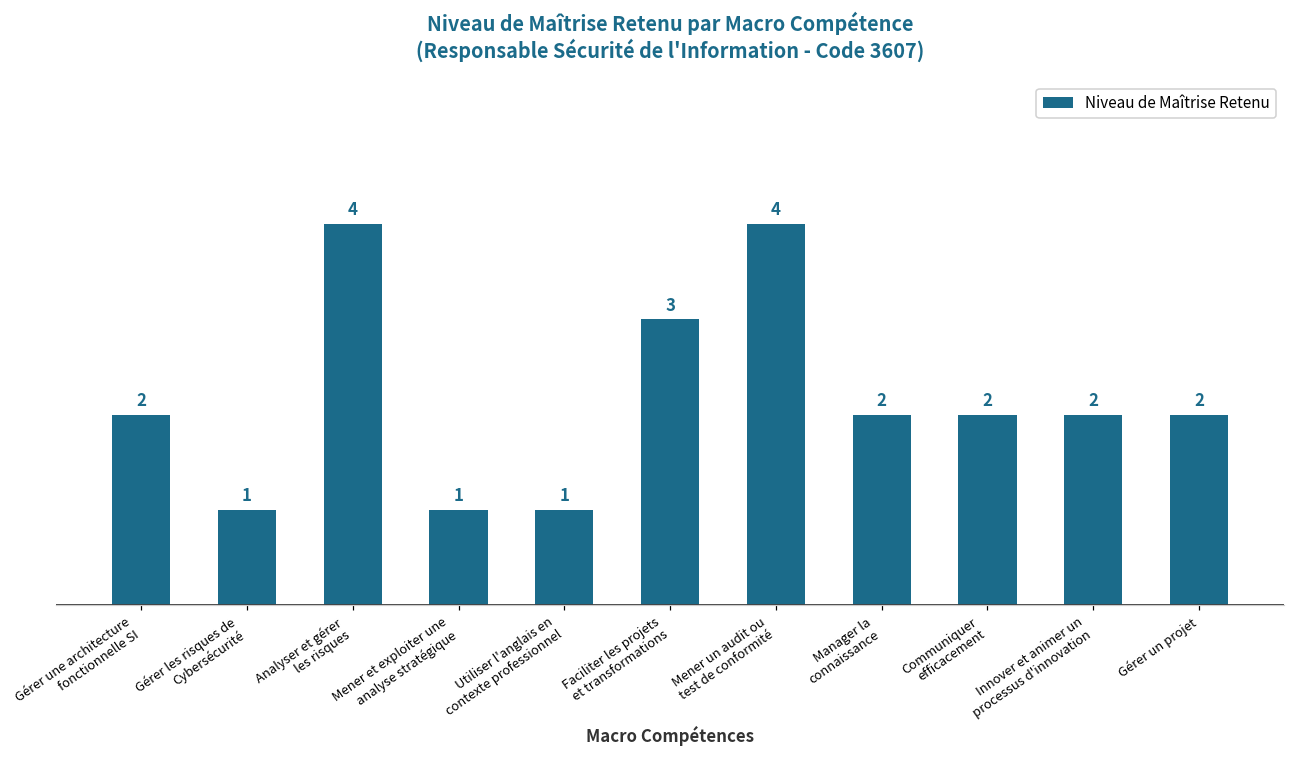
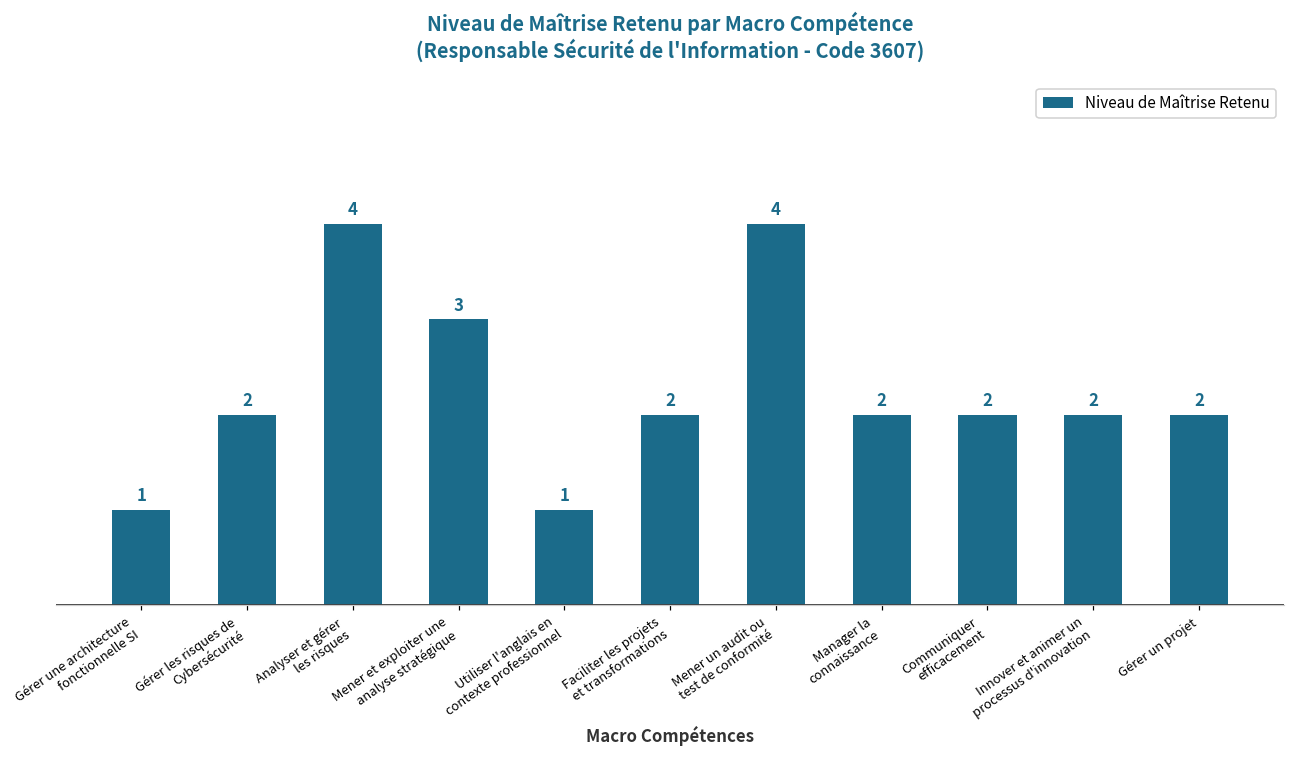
  {
-   "Gérer une architecture fonctionnelle SI": 2,
-   "Gérer les risques de Cybersécurité": 1,
+   "Gérer une architecture fonctionnelle SI": 1,
+   "Gérer les risques de Cybersécurité": 2,
    "Analyser et gérer les risques": 4,
-   "Mener et exploiter une analyse stratégique": 1,
+   "Mener et exploiter une analyse stratégique": 3,
    "Utiliser l'anglais en contexte professionnel": 1,
-   "Faciliter les projets et transformations": 3,
+   "Faciliter les projets et transformations": 2,
    "Mener un audit ou test de conformité": 4,
    "Manager la connaissance": 2,
    "Communiquer efficacement": 2,
    "Innover et animer un processus d'innovation": 2,
    "Gérer un projet": 2
  }
